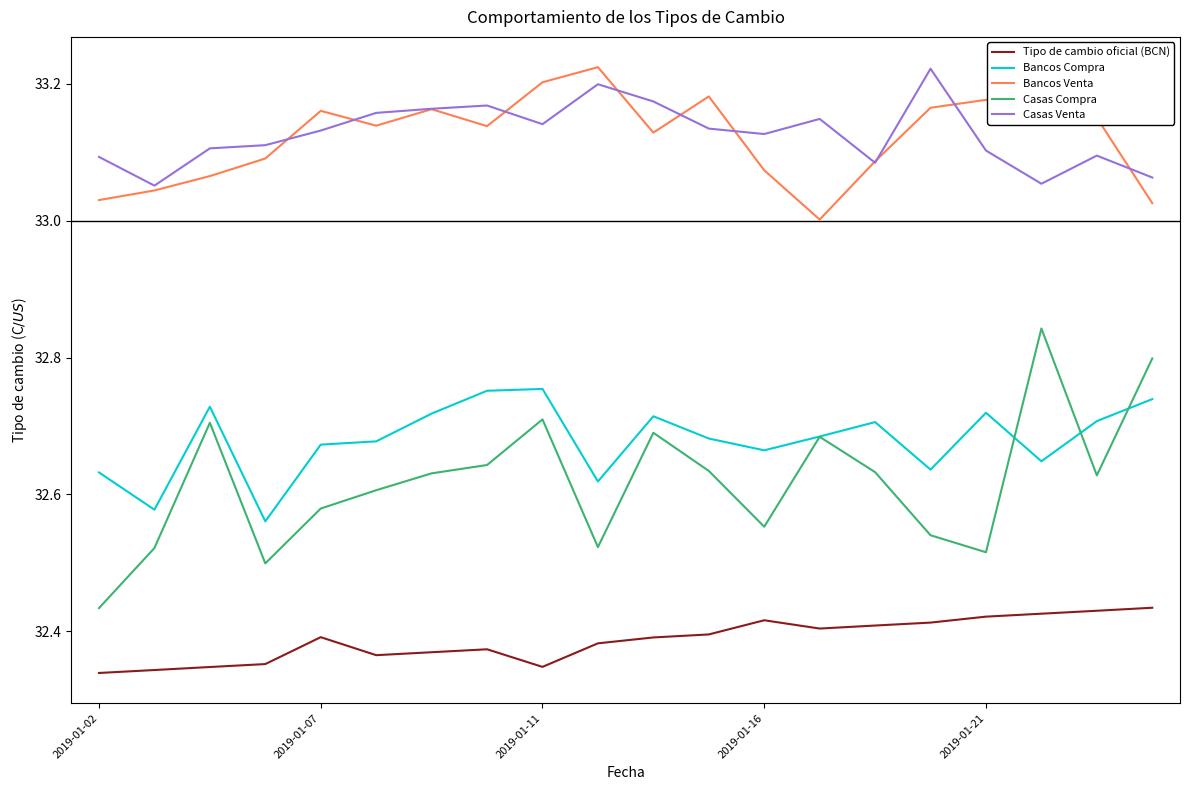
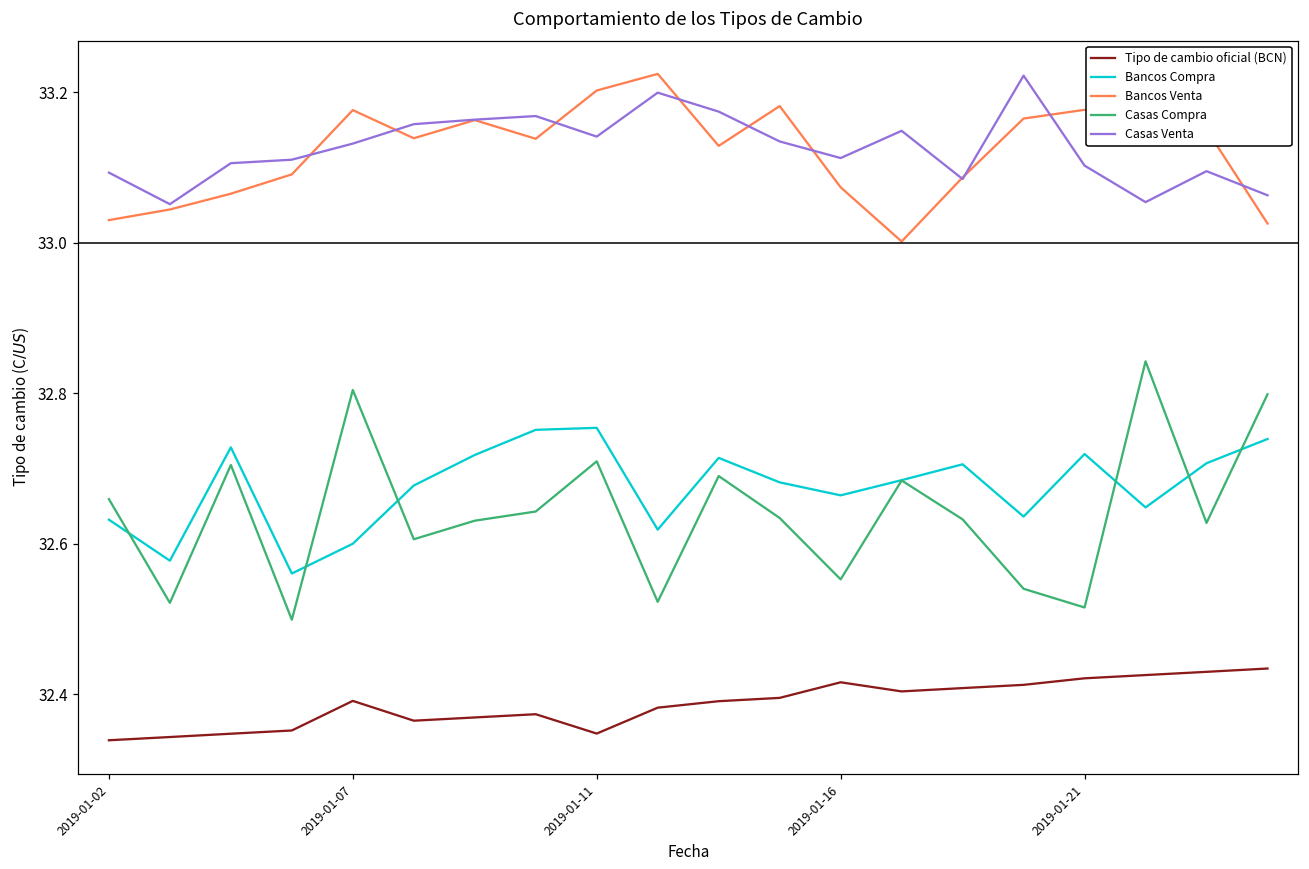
  {
    "Tipo de cambio oficial (BCN)": {
      "2019-01-02": 32.34,
      "2019-01-07": 32.39,
      "2019-01-11": 32.35,
      "2019-01-16": 32.42,
      "2019-01-21": 32.42
    },
    "Bancos Compra": {
      "2019-01-02": 32.63,
-     "2019-01-07": 32.67,
+     "2019-01-07": 32.60,
      "2019-01-11": 32.75,
      "2019-01-16": 32.66,
      "2019-01-21": 32.72
    },
    "Bancos Venta": {
      "2019-01-02": 33.03,
-     "2019-01-07": 33.16,
+     "2019-01-07": 33.18,
      "2019-01-11": 33.20,
      "2019-01-16": 33.07,
      "2019-01-21": 33.18
    },
    "Casas Compra": {
-     "2019-01-02": 32.43,
-     "2019-01-07": 32.58,
+     "2019-01-02": 32.66,
+     "2019-01-07": 32.80,
      "2019-01-11": 32.71,
      "2019-01-16": 32.55,
      "2019-01-21": 32.52
    },
    "Casas Venta": {
      "2019-01-02": 33.09,
      "2019-01-07": 33.13,
      "2019-01-11": 33.14,
-     "2019-01-16": 33.13,
+     "2019-01-16": 33.11,
      "2019-01-21": 33.10
    }
  }
